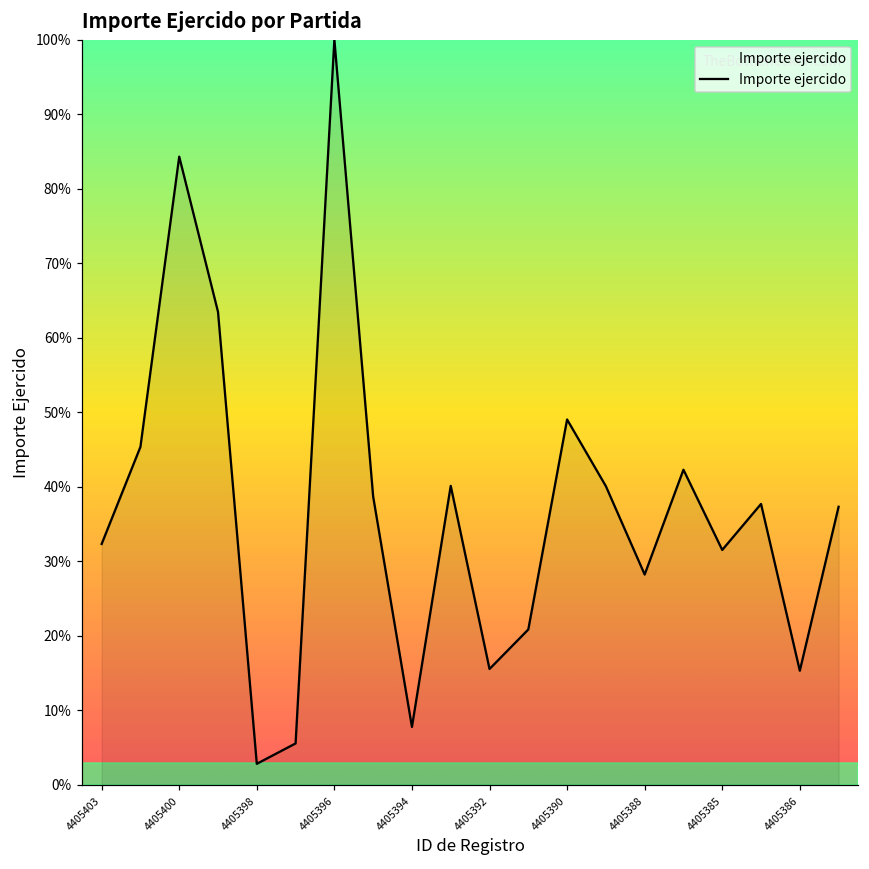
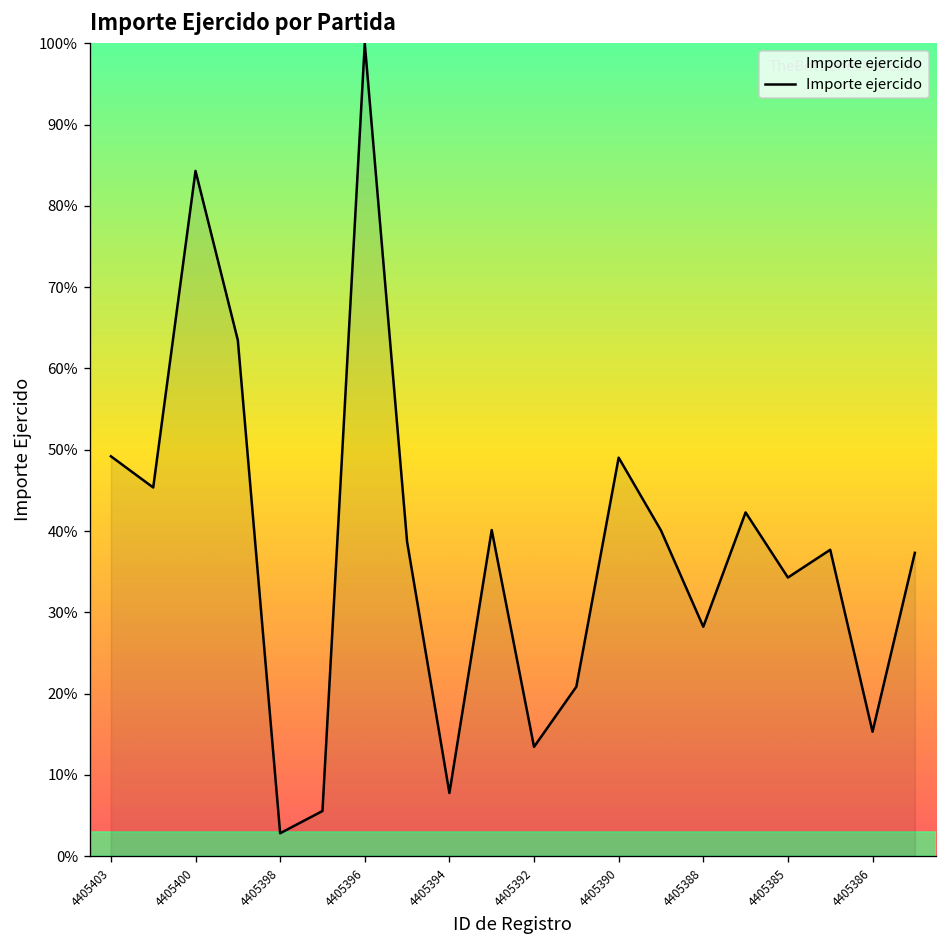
  {
-   "4405403": "32%",
+   "4405403": "49%",
    "4405400": "84%",
    "4405396": "100%",
    "4405394": "8%",
-   "4405392": "16%",
+   "4405392": "13%",
    "4405390": "49%",
    "4405388": "28%",
-   "4405385": "32%",
+   "4405385": "34%",
    "4405386": "15%"
  }
